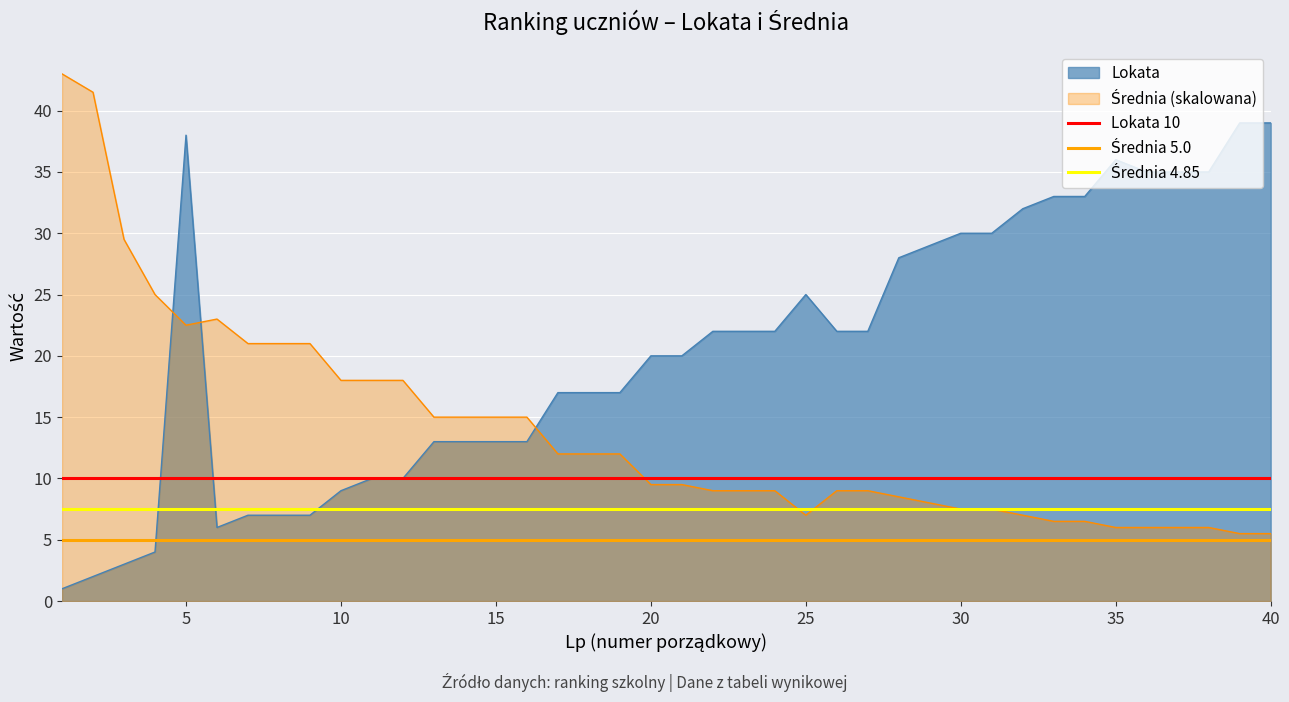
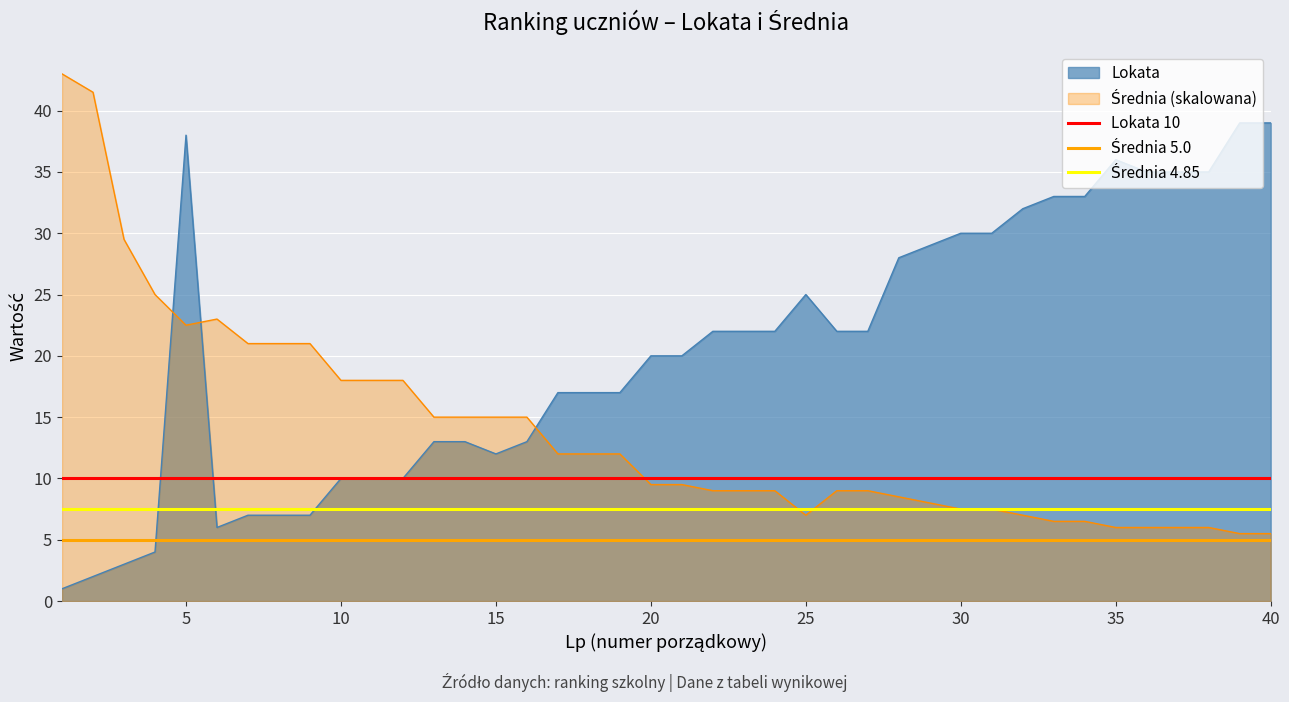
  {
    "Lokata": {
      "5": 38,
-     "10": 9,
-     "15": 13,
+     "10": 10,
+     "15": 12,
      "20": 20,
      "25": 25,
      "30": 30,
      "40": 39
    },
    "Średnia (skalowana)": {
      "5": 22.5,
      "10": 18,
      "15": 15,
      "20": 9.5,
      "25": 7,
      "30": 7.5,
      "35": 6,
      "40": 5.5
    }
  }
